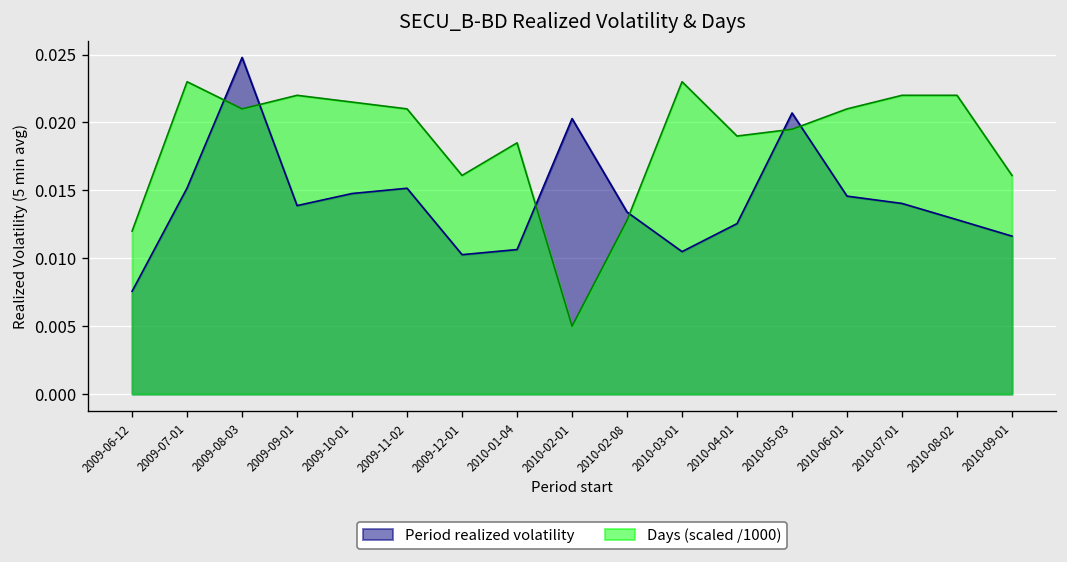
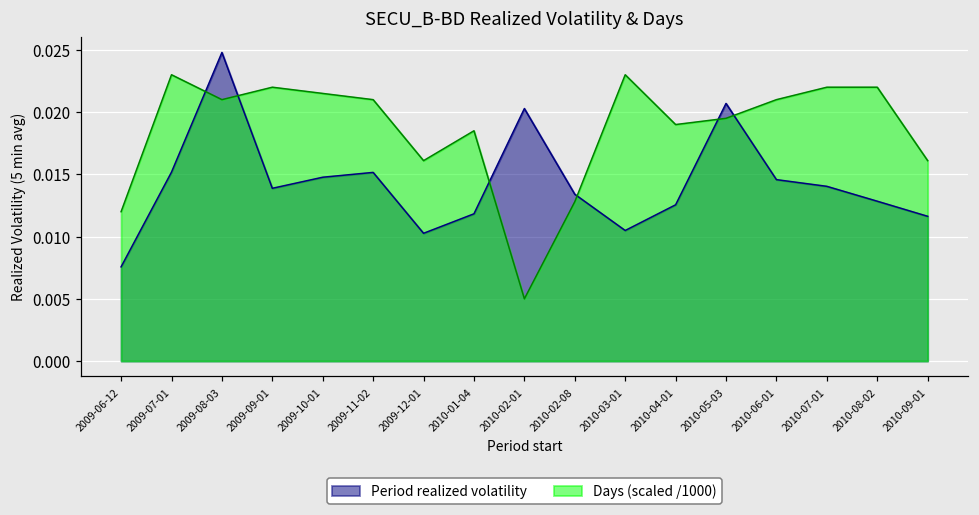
  {
    "Period realized volatility": {
      "2009-06-12": 0.0076,
      "2009-07-01": 0.0152,
      "2009-08-03": 0.0248,
      "2009-09-01": 0.0139,
      "2009-10-01": 0.0148,
      "2009-11-02": 0.0152,
      "2009-12-01": 0.0103,
-     "2010-01-04": 0.0106,
+     "2010-01-04": 0.0118,
      "2010-02-01": 0.0203,
      "2010-02-08": 0.0134,
      "2010-03-01": 0.0105,
      "2010-04-01": 0.0126,
      "2010-05-03": 0.0207,
      "2010-06-01": 0.0146,
      "2010-07-01": 0.0140,
      "2010-08-02": 0.0128,
      "2010-09-01": 0.0116
    },
    "Days (scaled /1000)": {
      "2009-06-12": 0.0120,
      "2009-07-01": 0.0230,
      "2009-08-03": 0.0210,
      "2009-09-01": 0.0220,
      "2009-10-01": 0.0215,
      "2009-11-02": 0.0210,
      "2009-12-01": 0.0161,
      "2010-01-04": 0.0185,
      "2010-02-01": 0.0050,
      "2010-02-08": 0.0128,
      "2010-03-01": 0.0230,
      "2010-04-01": 0.0190,
      "2010-05-03": 0.0195,
      "2010-06-01": 0.0210,
      "2010-07-01": 0.0220,
      "2010-08-02": 0.0220,
      "2010-09-01": 0.0161
    }
  }
